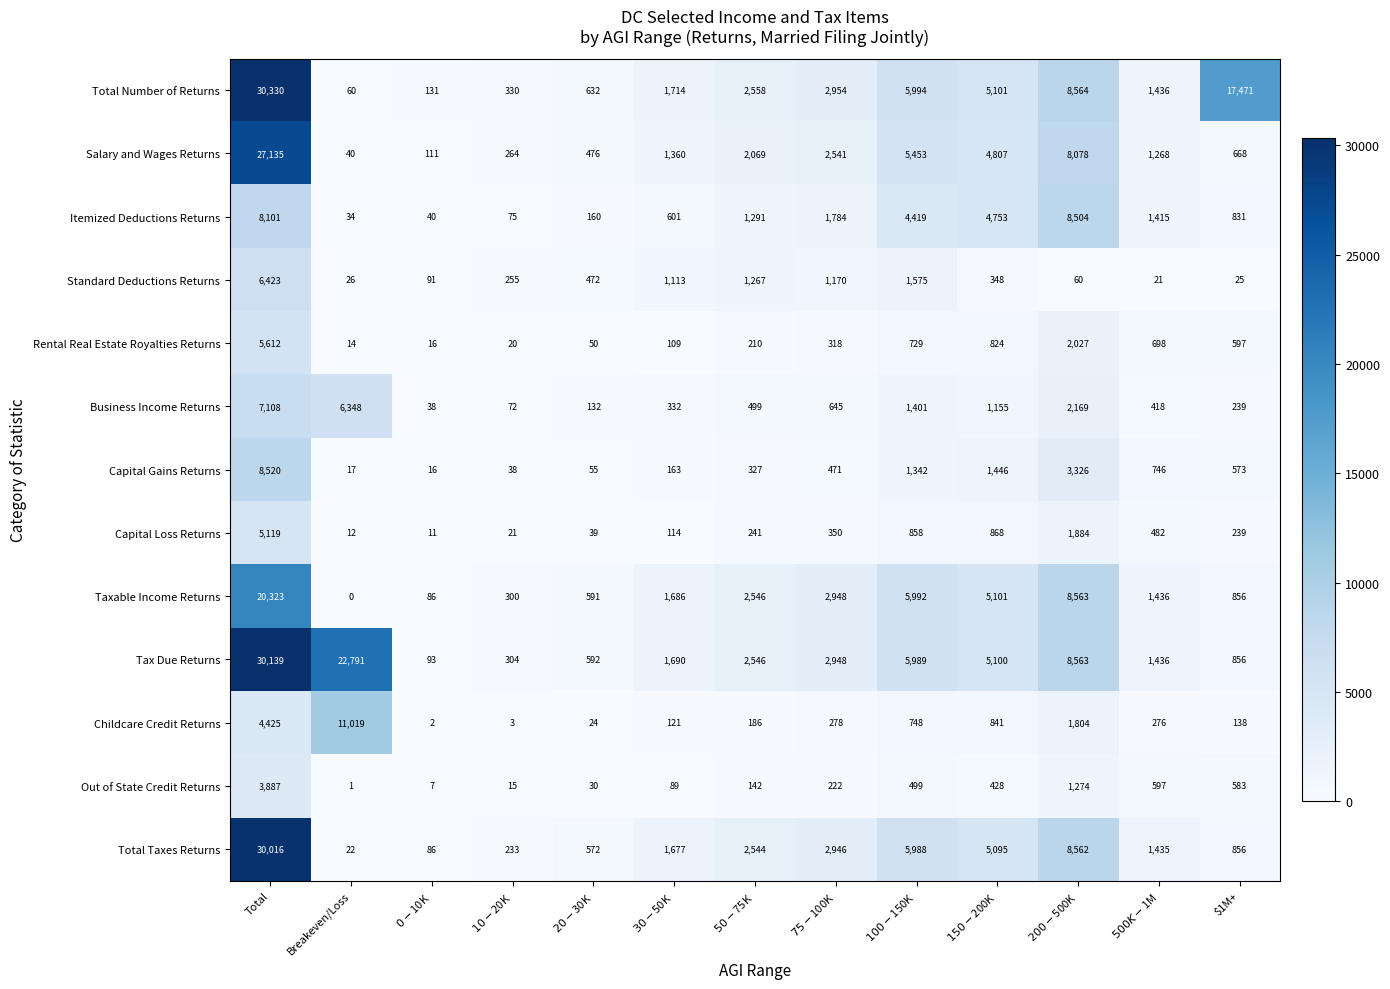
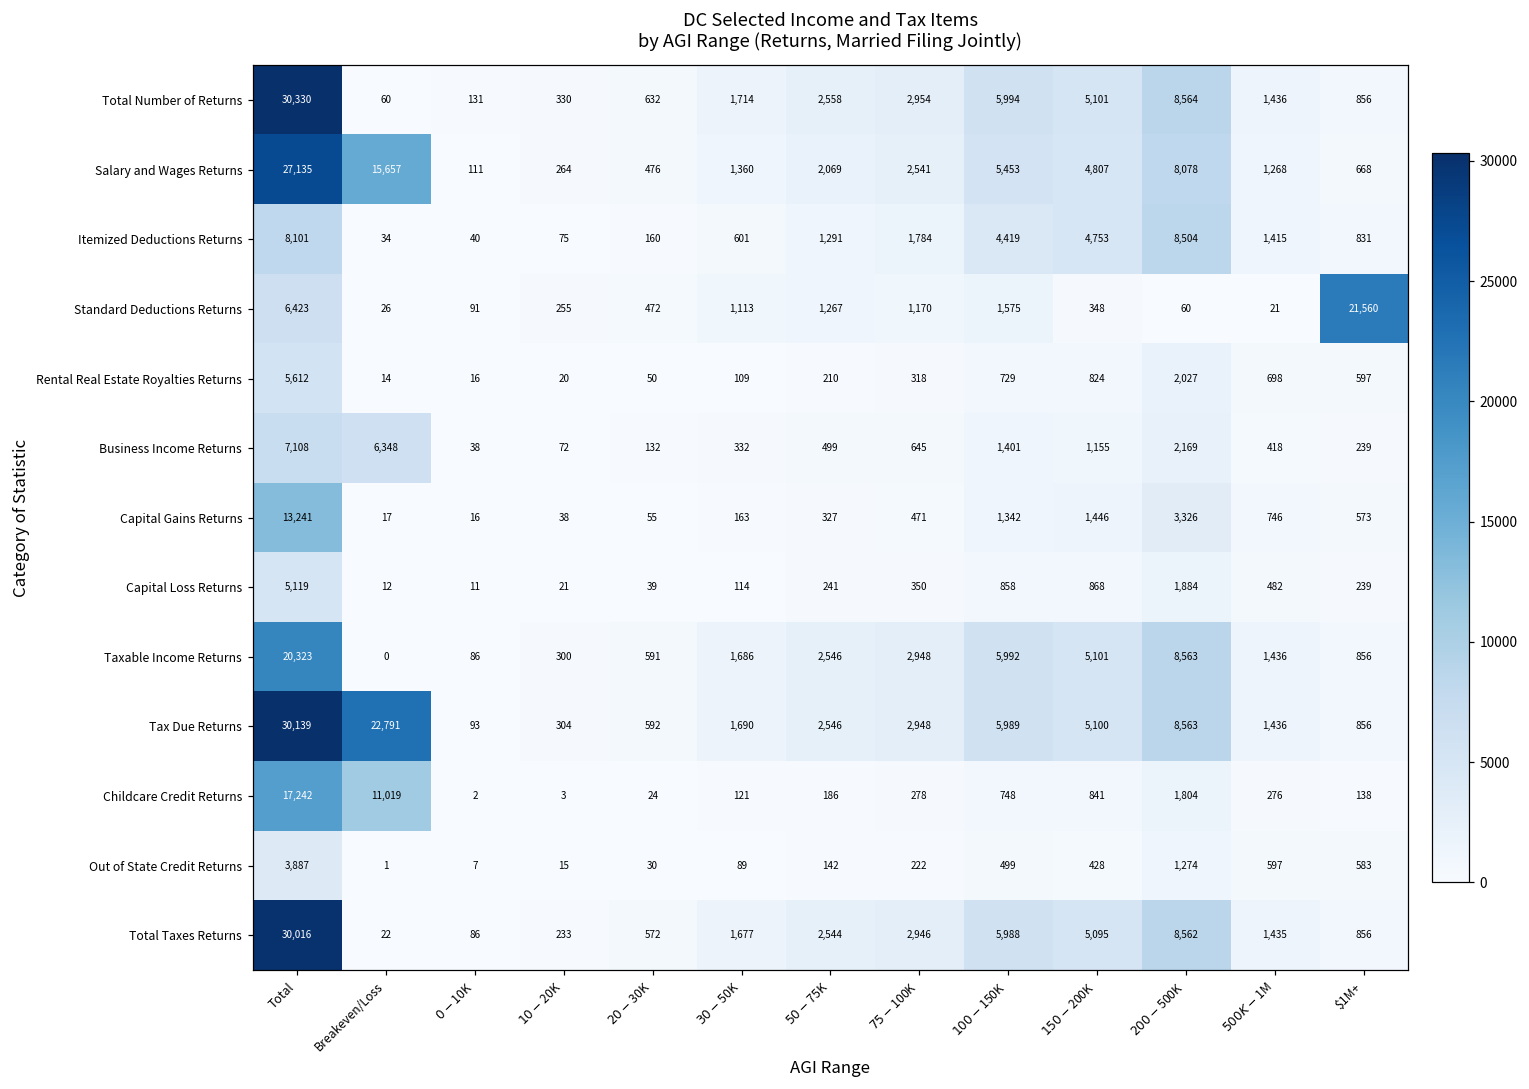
  {
    "Total Number of Returns": {
      "Total": "30,330",
      "Breakeven/Loss": "60",
-     "$1M+": "17,471"
+     "$1M+": "856"
    },
    "Salary and Wages Returns": {
      "Total": "27,135",
-     "Breakeven/Loss": "40",
+     "Breakeven/Loss": "15,657",
      "$1M+": "668"
    },
    "Itemized Deductions Returns": {
      "Total": "8,101",
      "Breakeven/Loss": "34",
      "$1M+": "831"
    },
    "Standard Deductions Returns": {
      "Total": "6,423",
      "Breakeven/Loss": "26",
-     "$1M+": "25"
+     "$1M+": "21,560"
    },
    "Rental Real Estate Royalties Returns": {
      "Total": "5,612",
      "Breakeven/Loss": "14",
      "$1M+": "597"
    },
    "Business Income Returns": {
      "Total": "7,108",
      "Breakeven/Loss": "6,348",
      "$1M+": "239"
    },
    "Capital Gains Returns": {
-     "Total": "8,520",
+     "Total": "13,241",
      "Breakeven/Loss": "17",
      "$1M+": "573"
    },
    "Capital Loss Returns": {
      "Total": "5,119",
      "Breakeven/Loss": "12",
      "$1M+": "239"
    },
    "Taxable Income Returns": {
      "Total": "20,323",
      "Breakeven/Loss": "0",
      "$1M+": "856"
    },
    "Tax Due Returns": {
      "Total": "30,139",
      "Breakeven/Loss": "22,791",
      "$1M+": "856"
    },
    "Childcare Credit Returns": {
-     "Total": "4,425",
+     "Total": "17,242",
      "Breakeven/Loss": "11,019",
      "$1M+": "138"
    },
    "Out of State Credit Returns": {
      "Total": "3,887",
      "Breakeven/Loss": "1",
      "$1M+": "583"
    },
    "Total Taxes Returns": {
      "Total": "30,016",
      "Breakeven/Loss": "22",
      "$1M+": "856"
    }
  }
